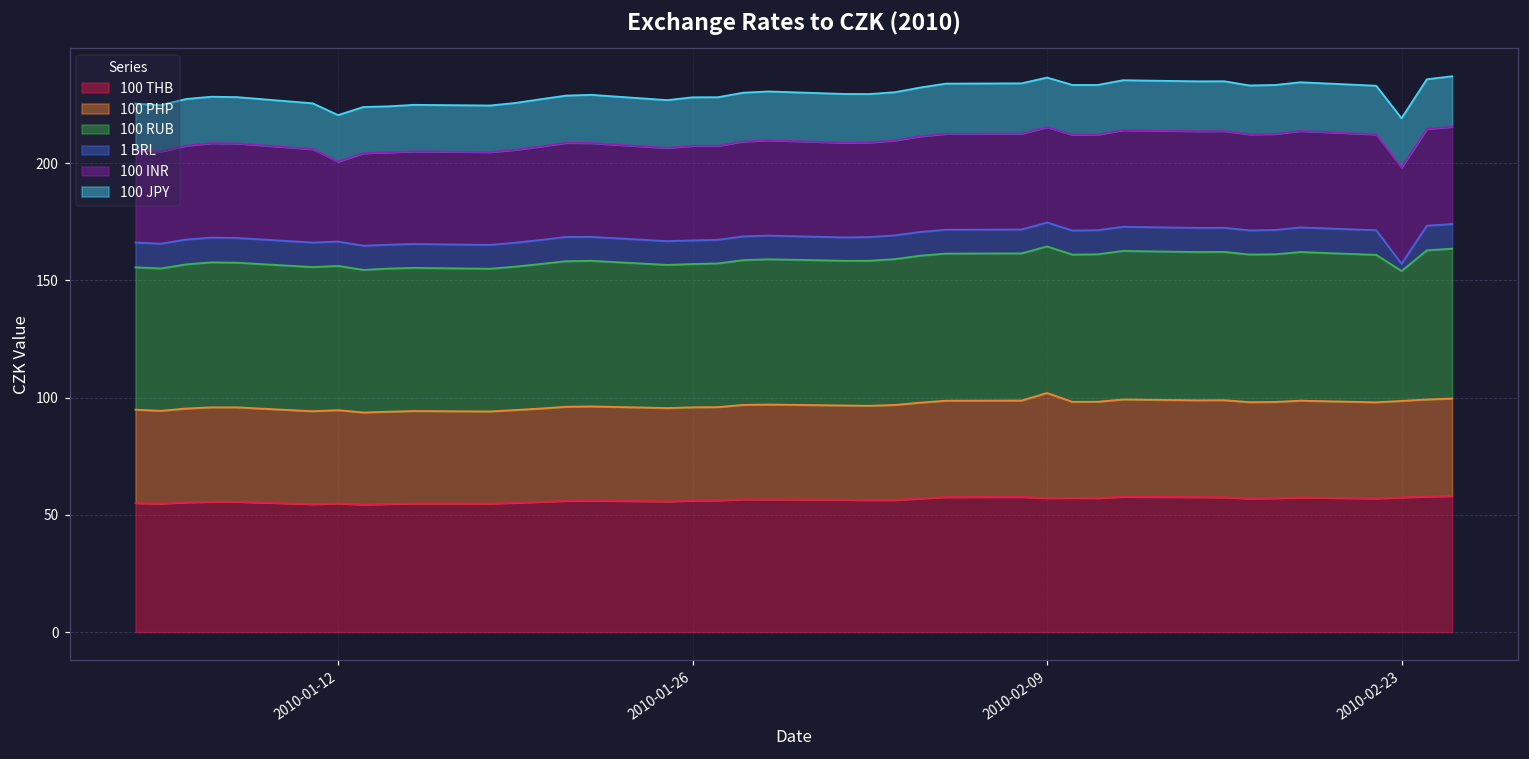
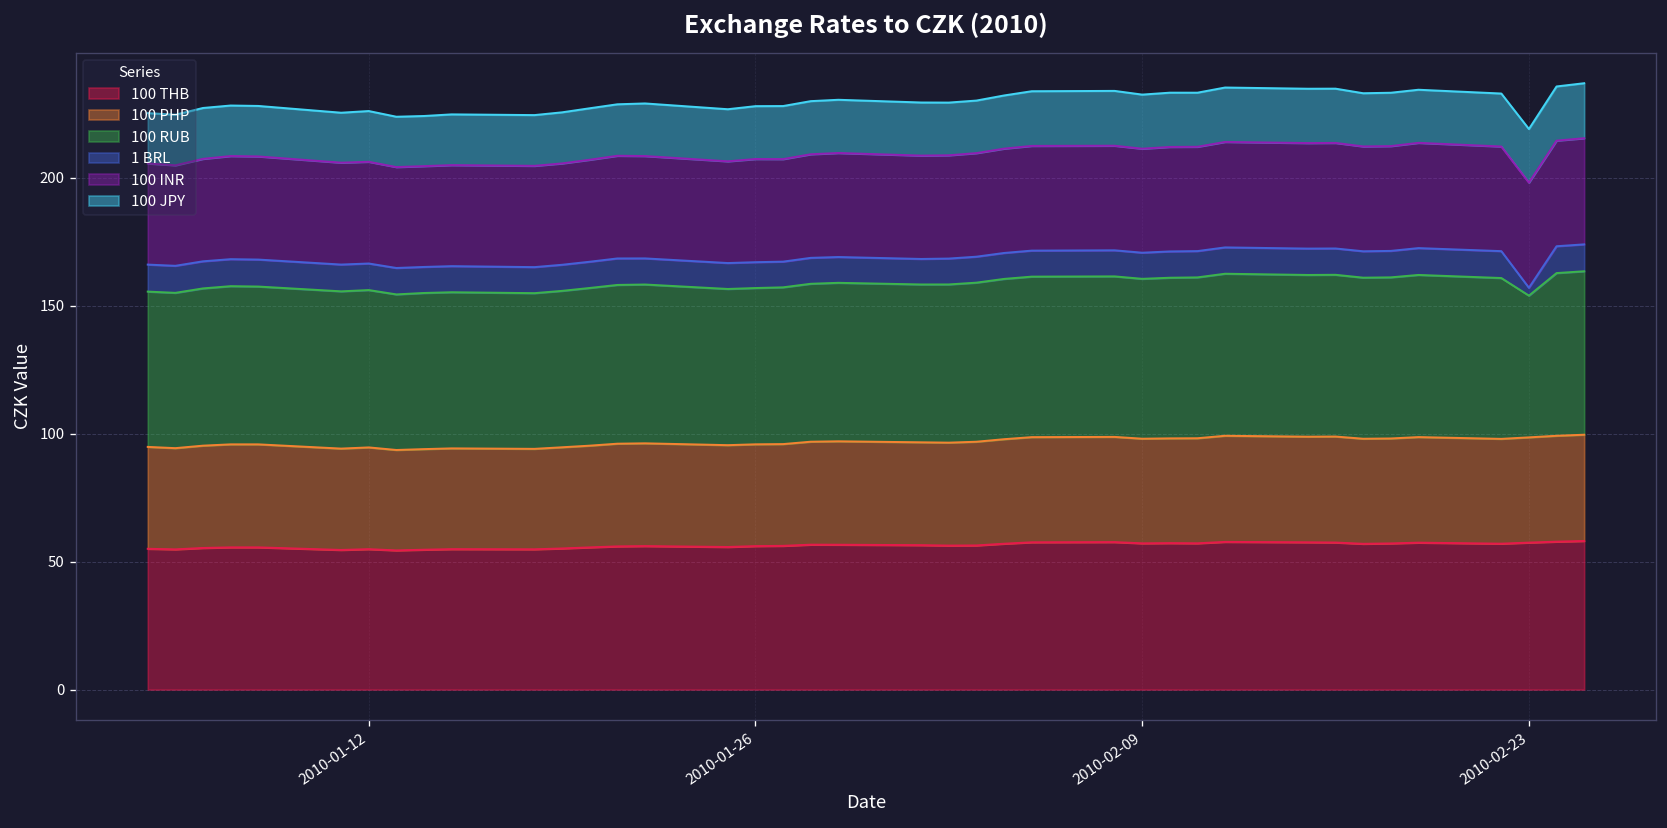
  {
    "100 THB": {
      "2010-01-12": 55,
      "2010-01-26": 56,
      "2010-02-09": 57,
      "2010-02-23": 57
    },
    "100 PHP": {
      "2010-01-12": 40,
      "2010-01-26": 40,
-     "2010-02-09": 45,
+     "2010-02-09": 41,
      "2010-02-23": 41
    },
    "100 RUB": {
      "2010-01-12": 61,
      "2010-01-26": 61,
      "2010-02-09": 62,
      "2010-02-23": 55
    },
    "1 BRL": {
      "2010-01-12": 10,
      "2010-01-26": 10,
      "2010-02-09": 10,
      "2010-02-23": 3
    },
    "100 INR": {
-     "2010-01-12": 34,
+     "2010-01-12": 40,
      "2010-01-26": 40,
      "2010-02-09": 41,
      "2010-02-23": 41
    },
    "100 JPY": {
      "2010-01-12": 20,
      "2010-01-26": 21,
      "2010-02-09": 21,
      "2010-02-23": 21
    }
  }
